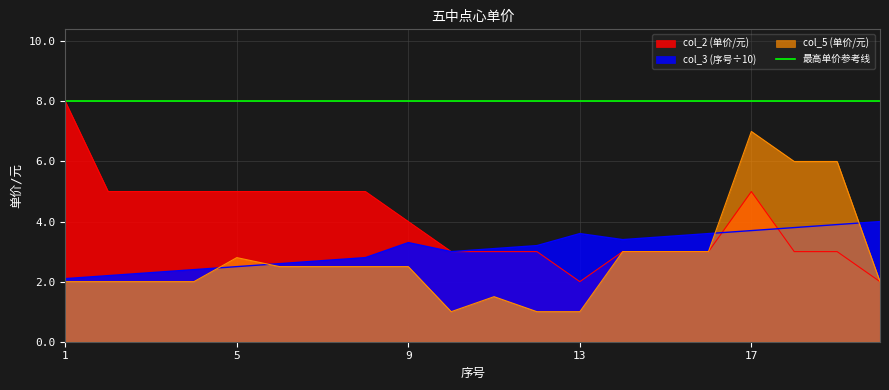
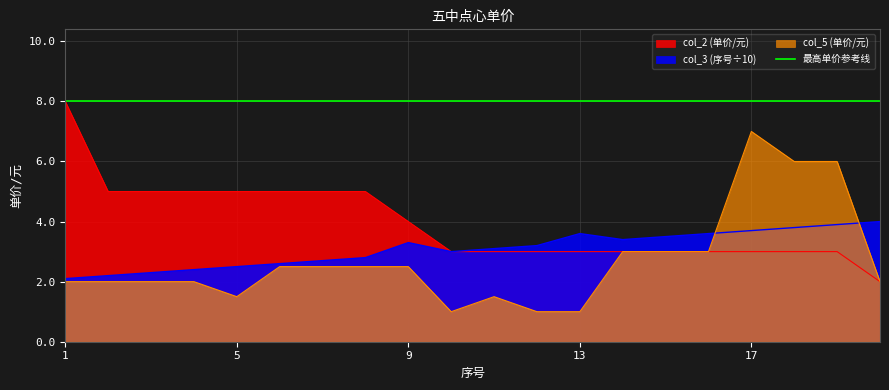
  {
    "col_2 (单价/元)": {
      "5": 5,
      "9": 4,
-     "13": 2,
-     "17": 5
+     "13": 3,
+     "17": 3
    },
    "col_3 (序号÷10)": {
      "1": 2.1,
      "5": 2.5,
      "9": 3.3,
      "13": 3.6,
      "17": 3.7
    },
    "col_5 (单价/元)": {
      "1": 2.0,
-     "5": 2.8,
+     "5": 1.5,
      "9": 2.5,
      "13": 1.0,
      "17": 7.0
    },
    "最高单价参考线": {
      "5": 8.0,
      "9": 8.0,
      "13": 8.0,
      "17": 8.0
    }
  }
